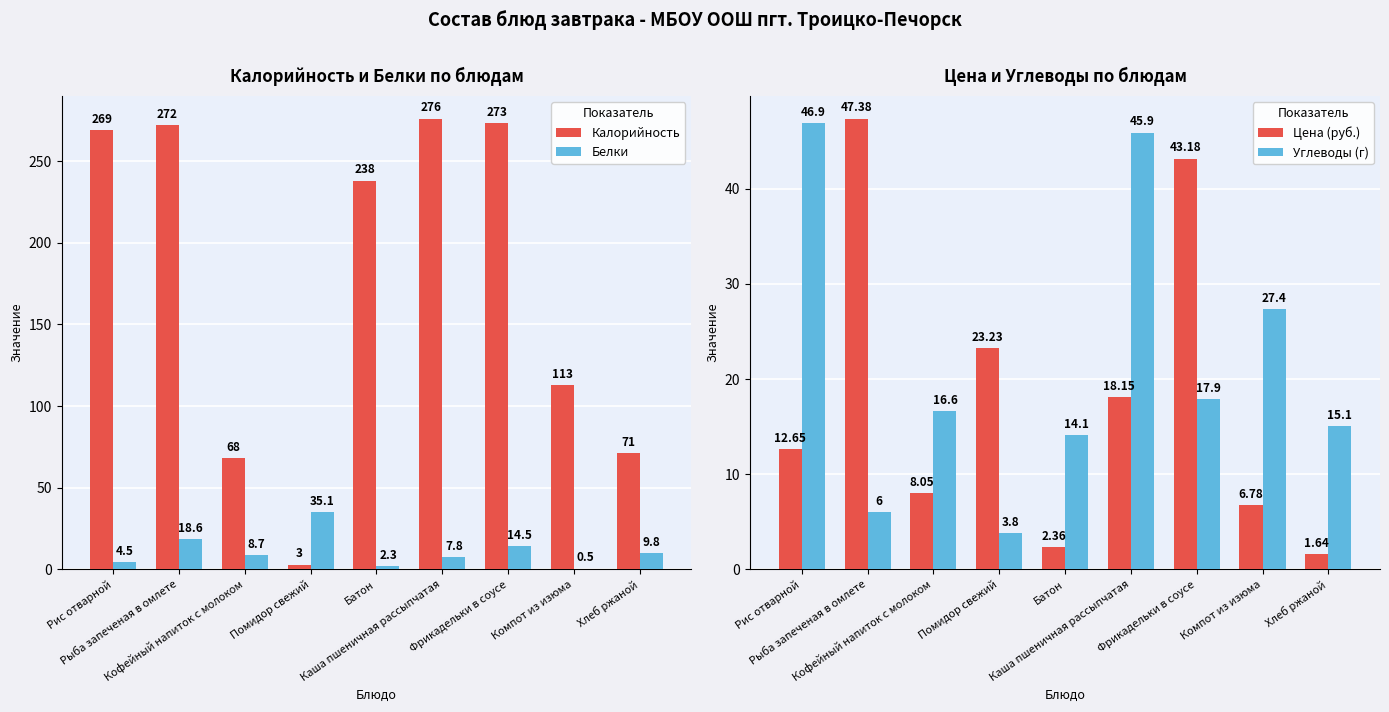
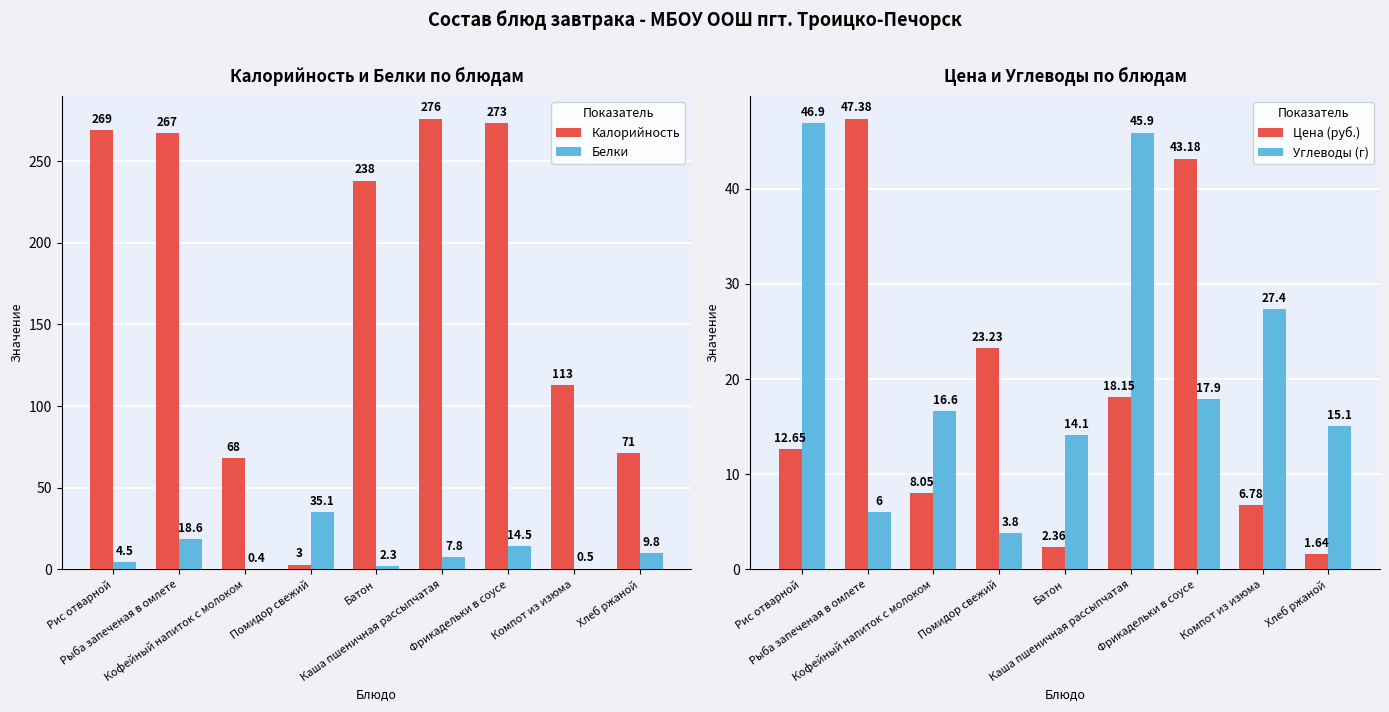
  {
    "Калорийность и Белки по блюдам": {
      "Калорийность": {
        "Рис отварной": 269,
-       "Рыба запеченая в омлете": 272,
+       "Рыба запеченая в омлете": 267,
        "Кофейный напиток с молоком": 68,
        "Помидор свежий": 3,
        "Батон": 238,
        "Каша пшеничная рассыпчатая": 276,
        "Фрикадельки в соусе": 273,
        "Компот из изюма": 113,
        "Хлеб ржаной": 71
      },
      "Белки": {
        "Рис отварной": 4.5,
        "Рыба запеченая в омлете": 18.6,
-       "Кофейный напиток с молоком": 8.7,
+       "Кофейный напиток с молоком": 0.4,
        "Помидор свежий": 35.1,
        "Батон": 2.3,
        "Каша пшеничная рассыпчатая": 7.8,
        "Фрикадельки в соусе": 14.5,
        "Компот из изюма": 0.5,
        "Хлеб ржаной": 9.8
      }
    },
    "Цена и Углеводы по блюдам": {
      "Цена (руб.)": {
        "Рис отварной": 12.65,
        "Рыба запеченая в омлете": 47.38,
        "Кофейный напиток с молоком": 8.05,
        "Помидор свежий": 23.23,
        "Батон": 2.36,
        "Каша пшеничная рассыпчатая": 18.15,
        "Фрикадельки в соусе": 43.18,
        "Компот из изюма": 6.78,
        "Хлеб ржаной": 1.64
      },
      "Углеводы (г)": {
        "Рис отварной": 46.9,
        "Рыба запеченая в омлете": 6,
        "Кофейный напиток с молоком": 16.6,
        "Помидор свежий": 3.8,
        "Батон": 14.1,
        "Каша пшеничная рассыпчатая": 45.9,
        "Фрикадельки в соусе": 17.9,
        "Компот из изюма": 27.4,
        "Хлеб ржаной": 15.1
      }
    }
  }
